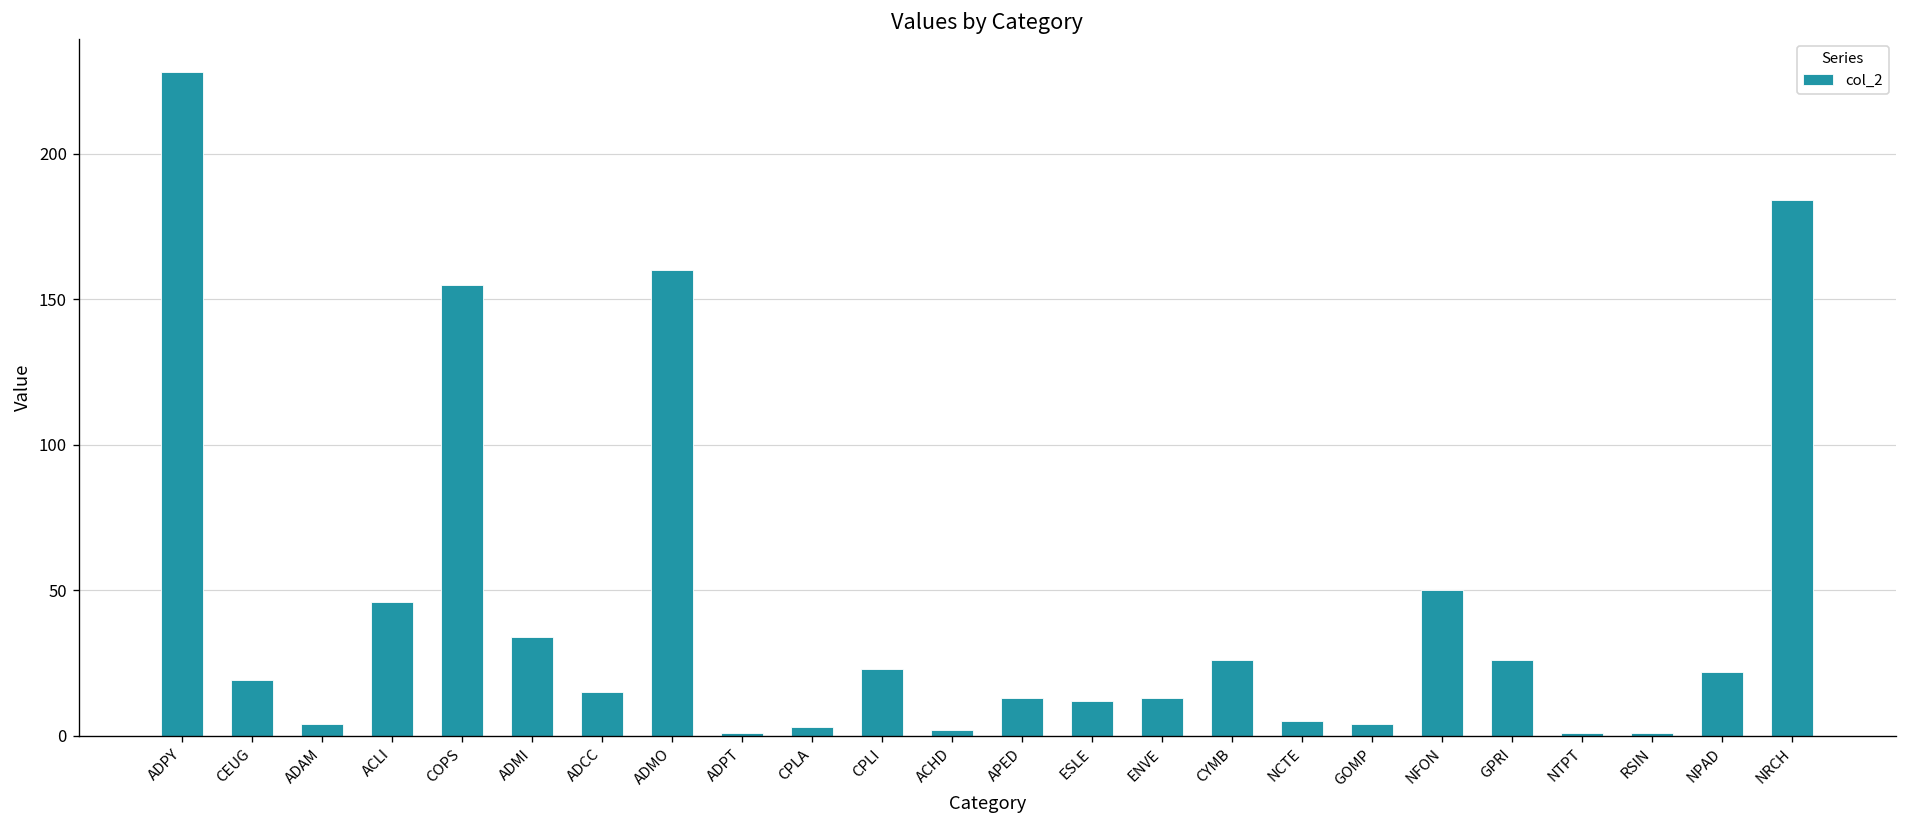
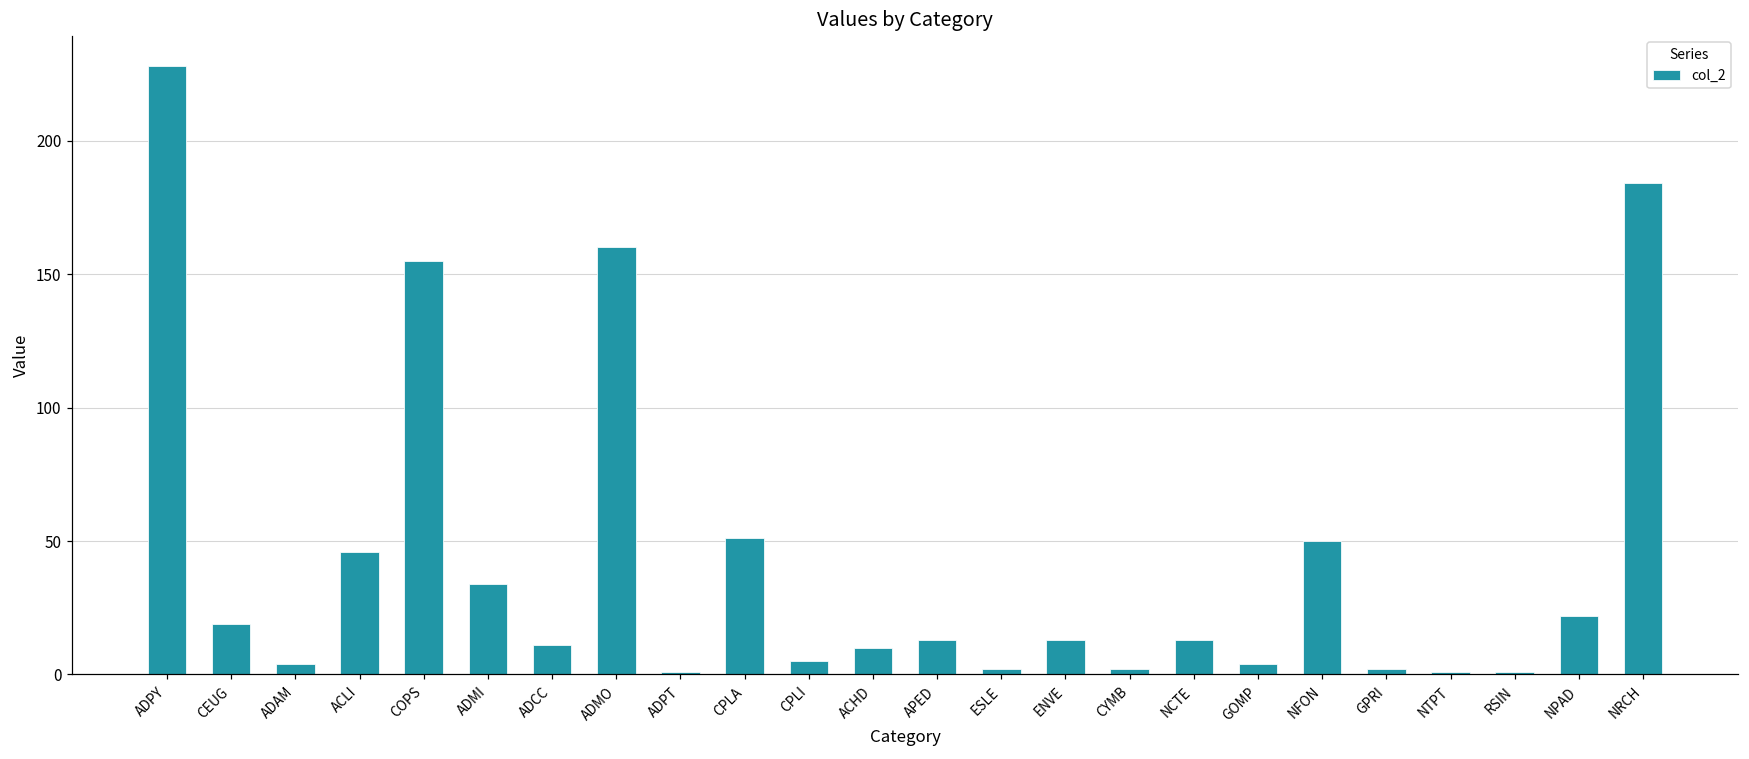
  {
    "ADPY": 228,
    "CEUG": 19,
    "ADAM": 4,
    "ACLI": 46,
    "COPS": 155,
    "ADMI": 34,
-   "ADCC": 15,
+   "ADCC": 11,
    "ADMO": 160,
-   "CPLA": 3,
-   "CPLI": 23,
-   "ACHD": 2,
+   "CPLA": 51,
+   "CPLI": 5,
+   "ACHD": 10,
    "APED": 13,
-   "ESLE": 12,
+   "ESLE": 2,
    "ENVE": 13,
-   "CYMB": 26,
-   "NCTE": 5,
+   "CYMB": 2,
+   "NCTE": 13,
    "GOMP": 4,
    "NFON": 50,
-   "GPRI": 26,
+   "GPRI": 2,
    "NPAD": 22,
    "NRCH": 184
  }
